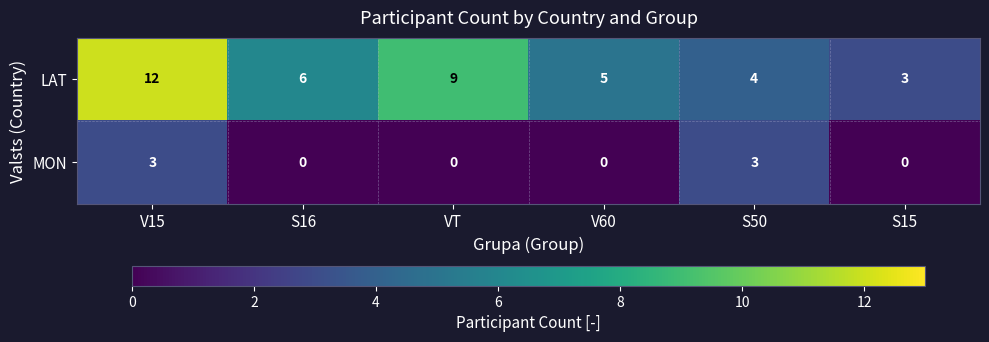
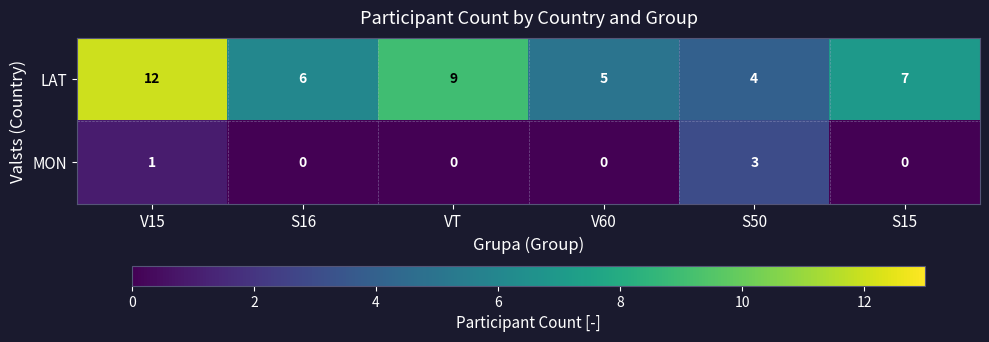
  {
    "LAT": {
      "V15": 12,
      "S16": 6,
      "VT": 9,
      "V60": 5,
      "S50": 4,
-     "S15": 3
+     "S15": 7
    },
    "MON": {
-     "V15": 3,
+     "V15": 1,
      "S16": 0,
      "VT": 0,
      "V60": 0,
      "S50": 3,
      "S15": 0
    }
  }
